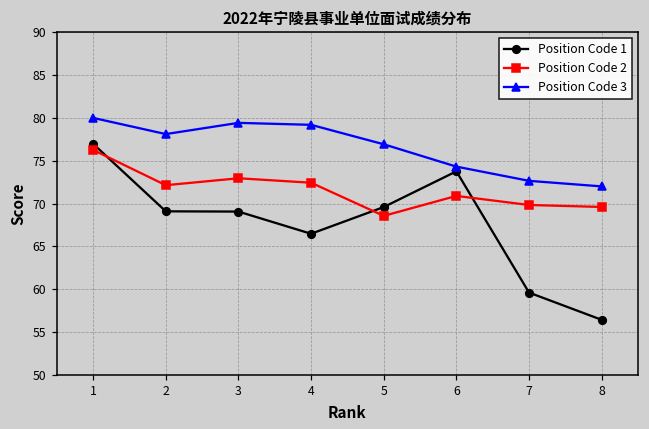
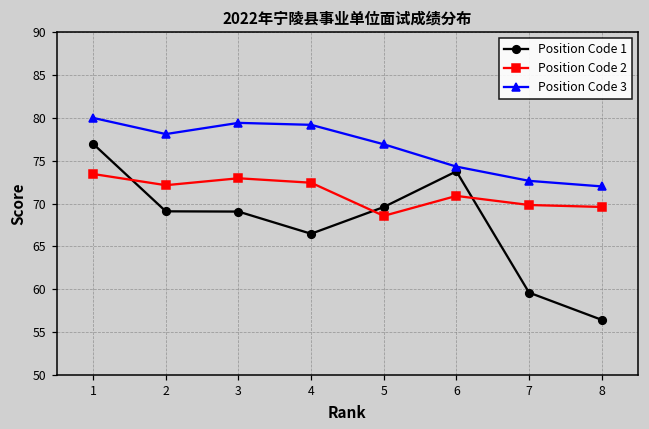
  {
    "Position Code 1": {
      "1": 77,
      "2": 69,
      "3": 69,
      "4": 66,
      "5": 70,
      "6": 74,
      "7": 60,
      "8": 56
    },
    "Position Code 2": {
-     "1": 76,
+     "1": 73,
      "2": 72,
      "3": 73,
      "4": 72,
      "5": 69,
      "6": 71,
      "7": 70,
      "8": 70
    },
    "Position Code 3": {
      "1": 80,
      "2": 78,
      "3": 79,
      "4": 79,
      "5": 77,
      "6": 74,
      "7": 73,
      "8": 72
    }
  }
